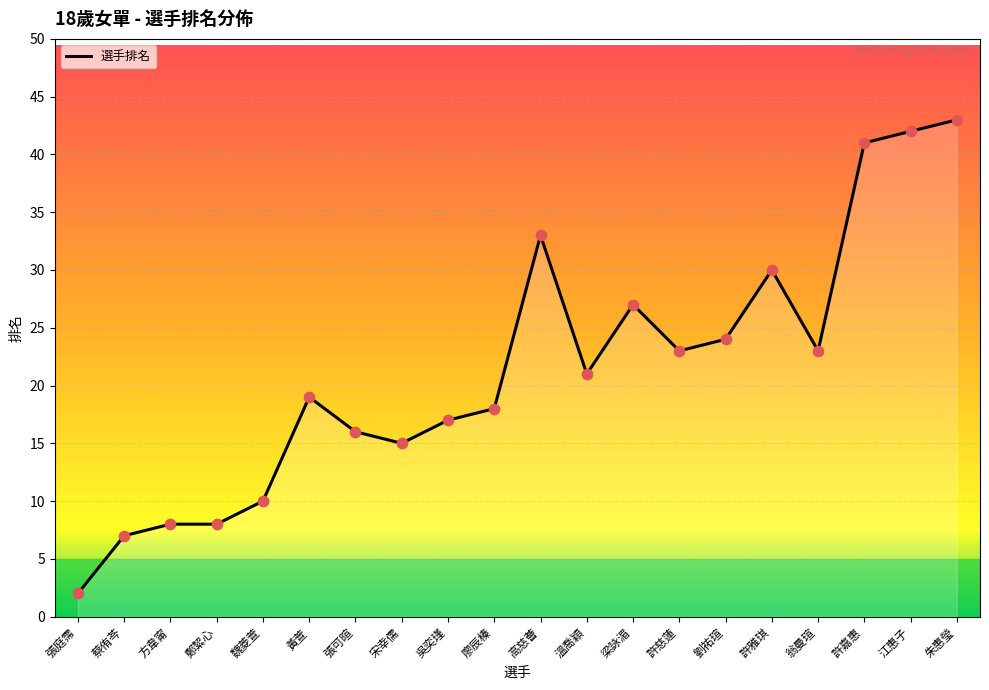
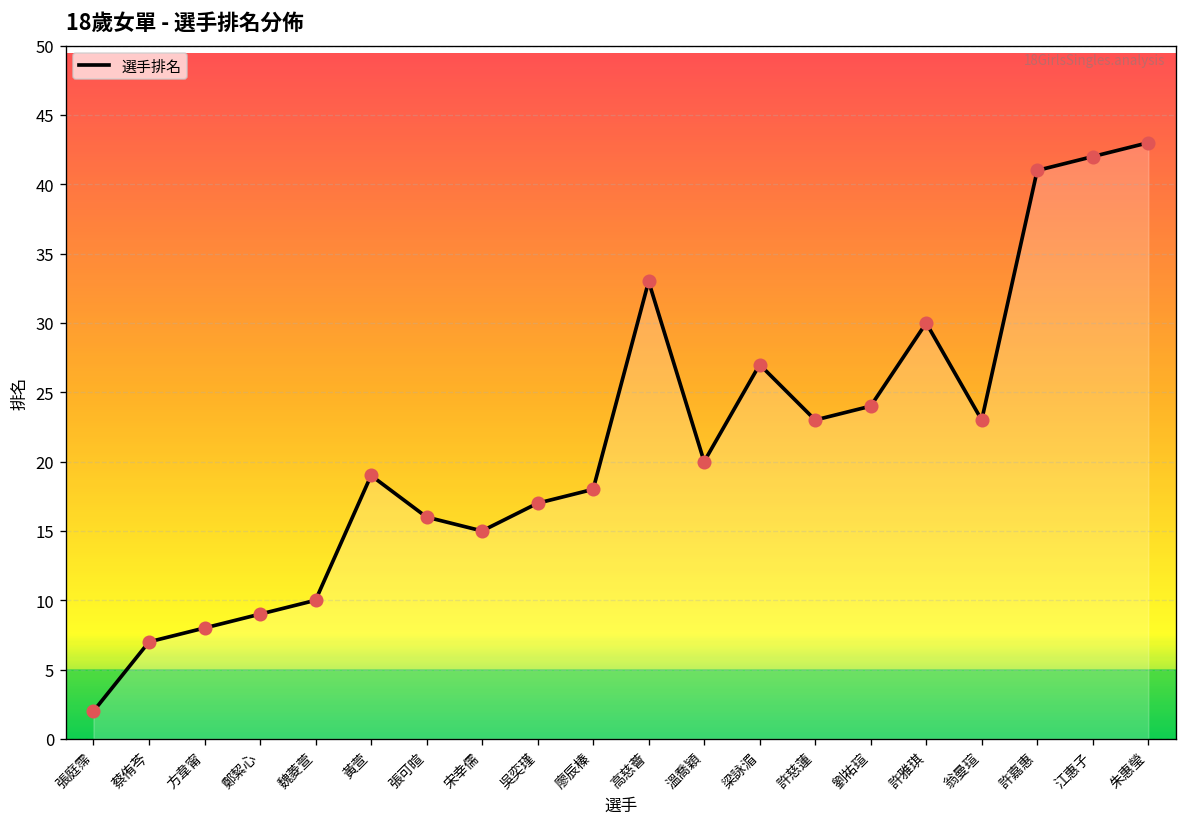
  {
    "蔡侑芩": 7,
    "方韋甯": 8,
-   "鄭絜心": 8,
+   "鄭絜心": 9,
    "魏菱萱": 10,
    "黃萱": 19,
    "張可暄": 16,
    "宋幸儒": 15,
    "吳奕瑾": 17,
    "廖辰榛": 18,
    "高慈薈": 33,
-   "溫喬穎": 21,
+   "溫喬穎": 20,
    "梁詠湄": 27,
    "許慈蓮": 23,
    "劉祐瑄": 24,
    "許雅琪": 30,
    "翁曼瑄": 23,
    "許嘉惠": 41,
    "江惠子": 42,
    "朱惠瑩": 43
  }
